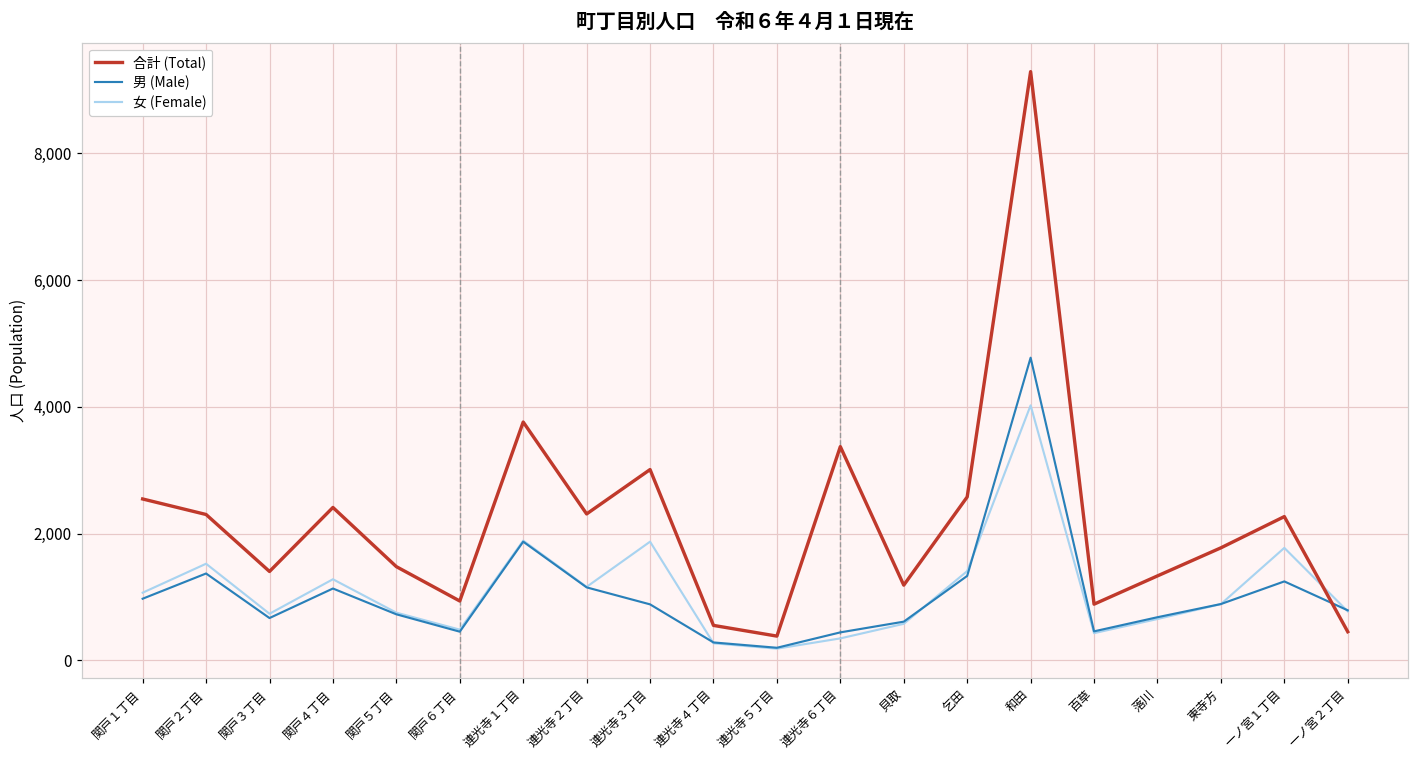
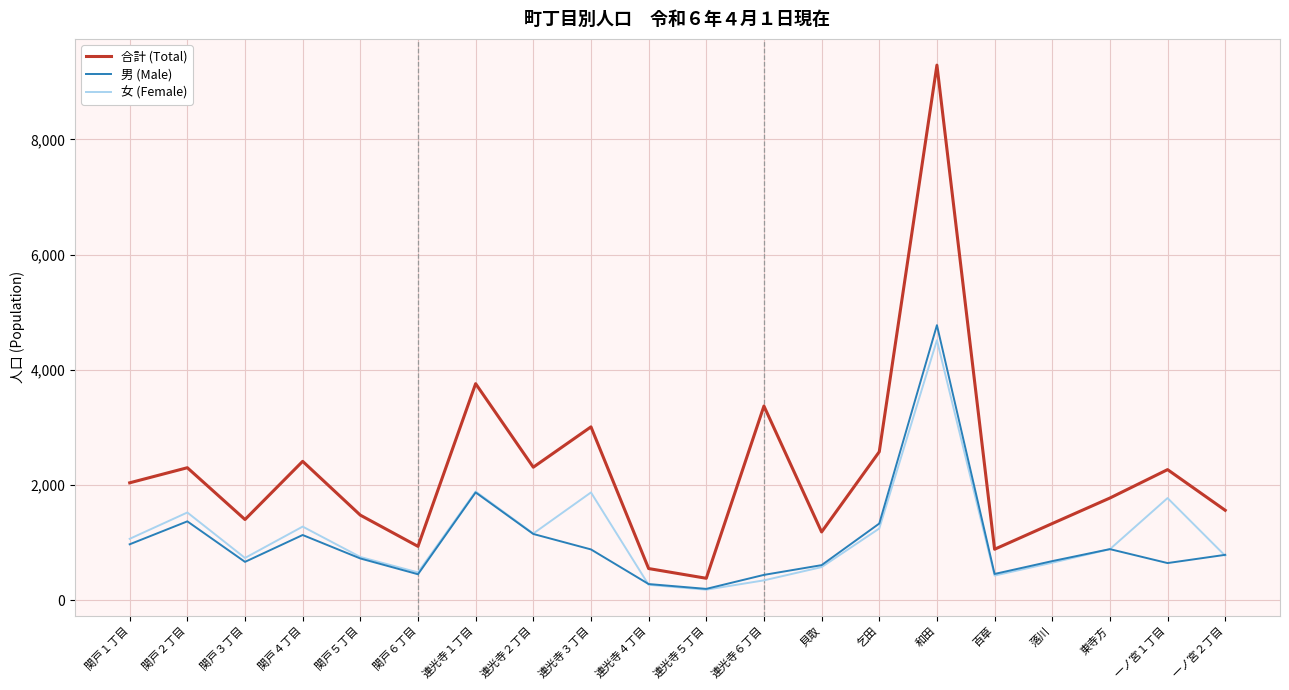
  {
    "合計 (Total)": {
-     "関戸１丁目": "2,500",
+     "関戸１丁目": "2,000",
      "関戸２丁目": "2,300",
      "関戸３丁目": "1,400",
      "関戸４丁目": "2,400",
      "関戸５丁目": "1,500",
      "関戸６丁目": "900",
      "連光寺１丁目": "3,800",
      "連光寺２丁目": "2,300",
      "連光寺３丁目": "3,000",
      "連光寺４丁目": "600",
      "連光寺５丁目": "400",
      "連光寺６丁目": "3,400",
      "貝取": "1,200",
      "乞田": "2,600",
      "和田": "9,300",
      "百草": "900",
      "落川": "1,300",
      "東寺方": "1,800",
      "一ノ宮１丁目": "2,300",
-     "一ノ宮２丁目": "500"
+     "一ノ宮２丁目": "1,600"
    },
    "男 (Male)": {
      "関戸１丁目": "1,000",
      "関戸２丁目": "1,400",
      "関戸３丁目": "700",
      "関戸４丁目": "1,100",
      "連光寺３丁目": "900",
      "連光寺６丁目": "400",
      "乞田": "1,300",
      "和田": "4,800",
-     "一ノ宮１丁目": "1,200"
+     "一ノ宮１丁目": "600"
    },
    "女 (Female)": {
      "関戸１丁目": "1,100",
      "関戸２丁目": "1,500",
      "関戸３丁目": "700",
      "関戸４丁目": "1,300",
      "連光寺３丁目": "1,900",
      "連光寺６丁目": "300",
-     "乞田": "1,400",
-     "和田": "4,000",
+     "乞田": "1,200",
+     "和田": "4,500",
      "一ノ宮１丁目": "1,800"
    }
  }
